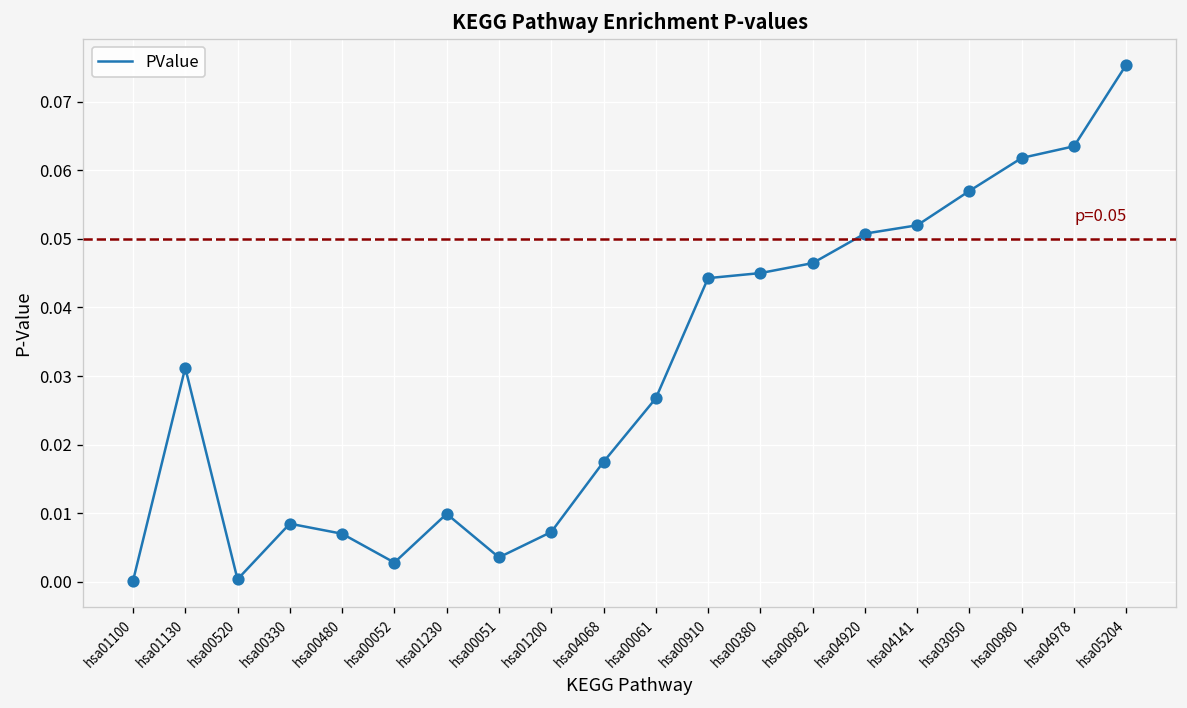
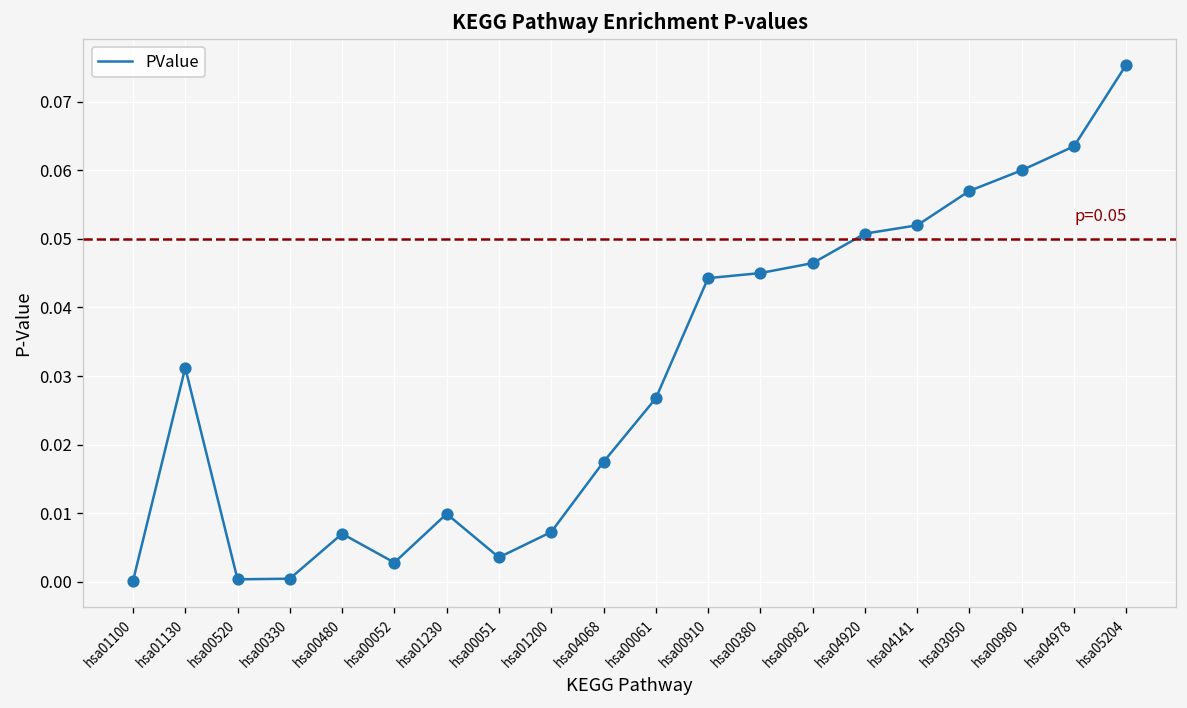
  {
    "hsa01100": 0.000,
    "hsa01130": 0.031,
    "hsa00520": 0.000,
-   "hsa00330": 0.008,
+   "hsa00330": 0.000,
    "hsa00480": 0.007,
    "hsa00052": 0.003,
    "hsa01230": 0.010,
    "hsa00051": 0.004,
    "hsa01200": 0.007,
    "hsa04068": 0.017,
    "hsa00061": 0.027,
    "hsa00910": 0.044,
    "hsa00380": 0.045,
    "hsa00982": 0.046,
    "hsa04920": 0.051,
    "hsa04141": 0.052,
    "hsa03050": 0.057,
-   "hsa00980": 0.062,
+   "hsa00980": 0.060,
    "hsa04978": 0.064,
    "hsa05204": 0.075
  }
